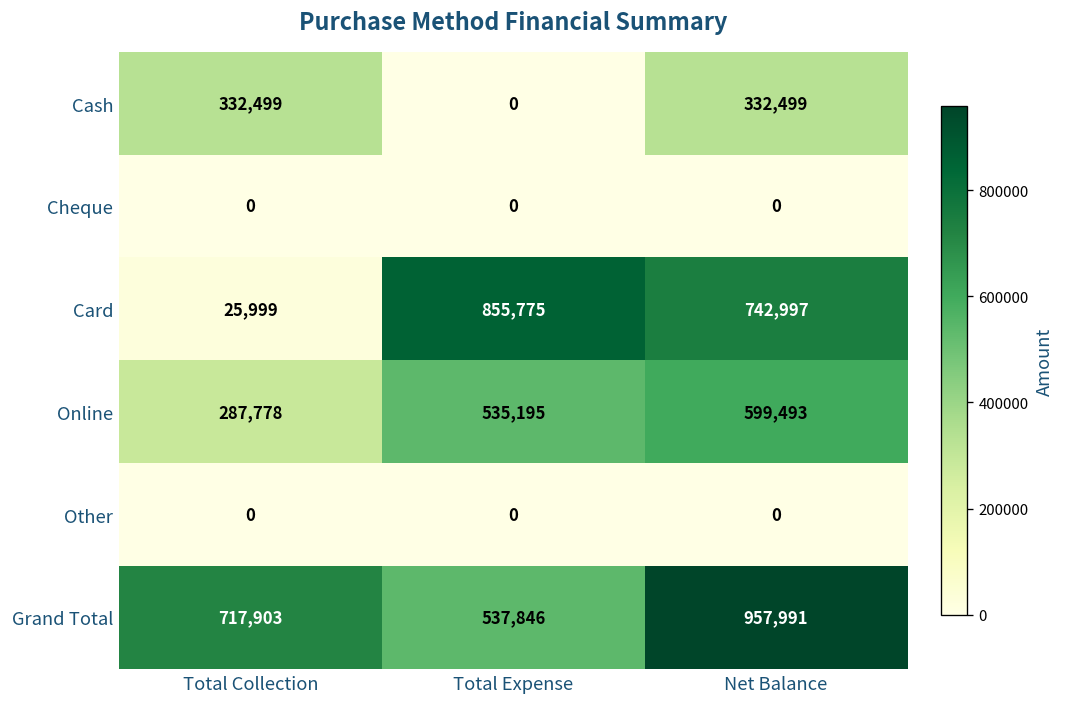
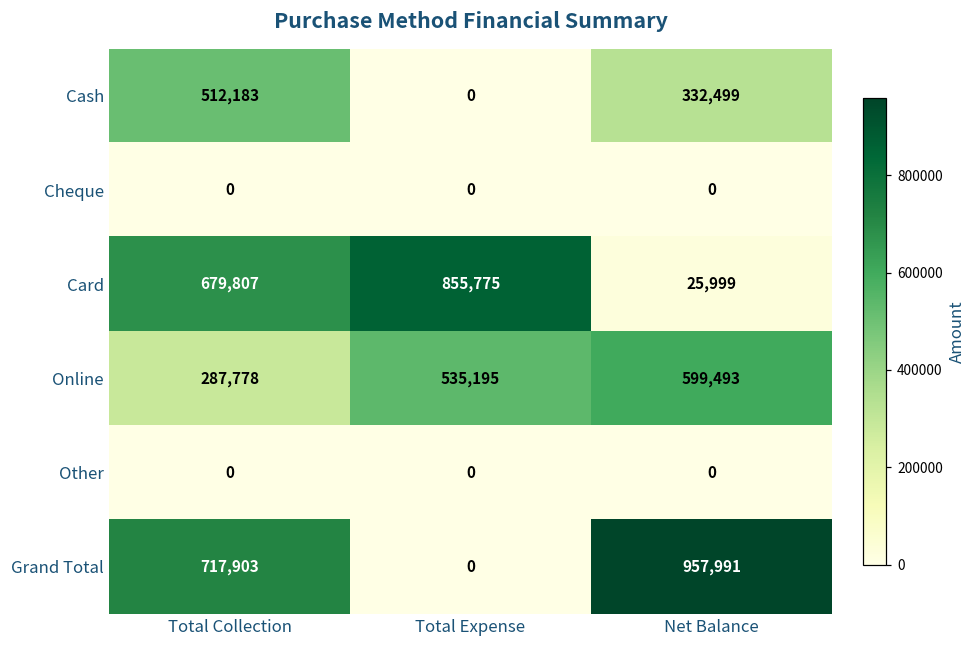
  {
    "Cash": {
-     "Total Collection": "332,499",
+     "Total Collection": "512,183",
      "Total Expense": "0",
      "Net Balance": "332,499"
    },
    "Cheque": {
      "Total Collection": "0",
      "Total Expense": "0",
      "Net Balance": "0"
    },
    "Card": {
-     "Total Collection": "25,999",
+     "Total Collection": "679,807",
      "Total Expense": "855,775",
-     "Net Balance": "742,997"
+     "Net Balance": "25,999"
    },
    "Online": {
      "Total Collection": "287,778",
      "Total Expense": "535,195",
      "Net Balance": "599,493"
    },
    "Other": {
      "Total Collection": "0",
      "Total Expense": "0",
      "Net Balance": "0"
    },
    "Grand Total": {
      "Total Collection": "717,903",
-     "Total Expense": "537,846",
+     "Total Expense": "0",
      "Net Balance": "957,991"
    }
  }
